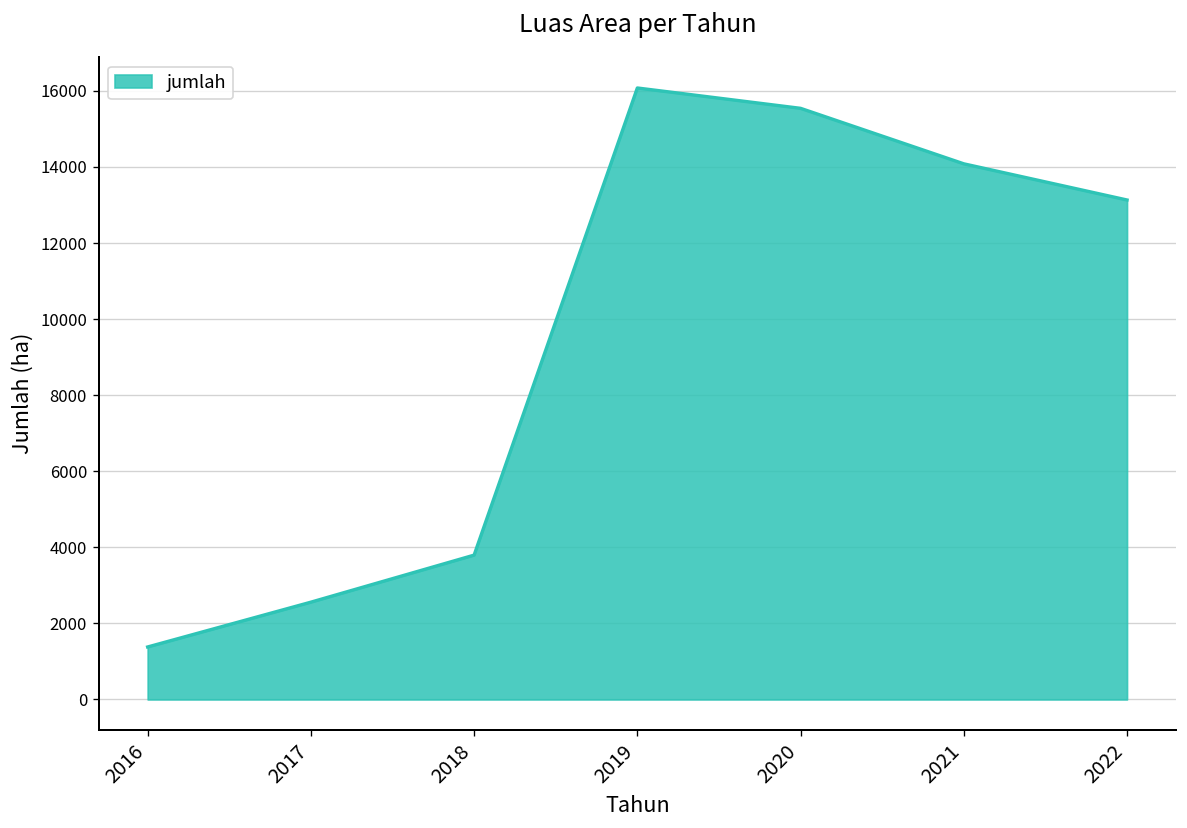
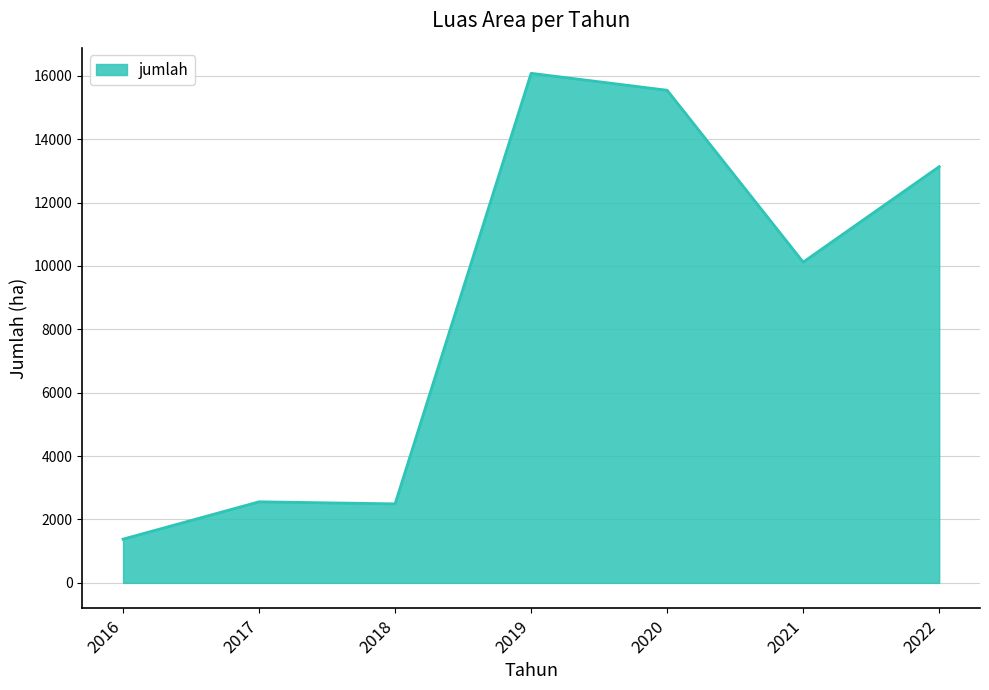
  {
    "2016": 1400,
    "2017": 2600,
-   "2018": 3800,
+   "2018": 2500,
    "2019": 16100,
    "2020": 15500,
-   "2021": 14100,
+   "2021": 10100,
    "2022": 13100
  }
